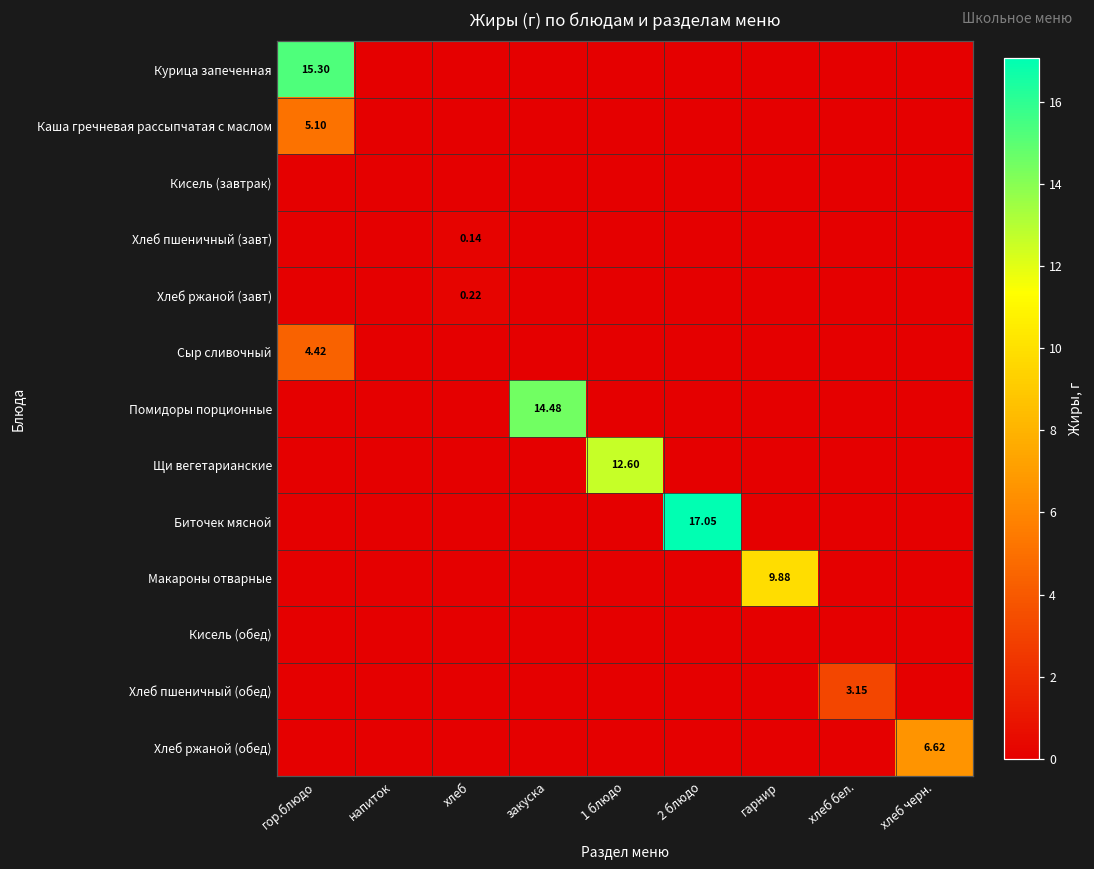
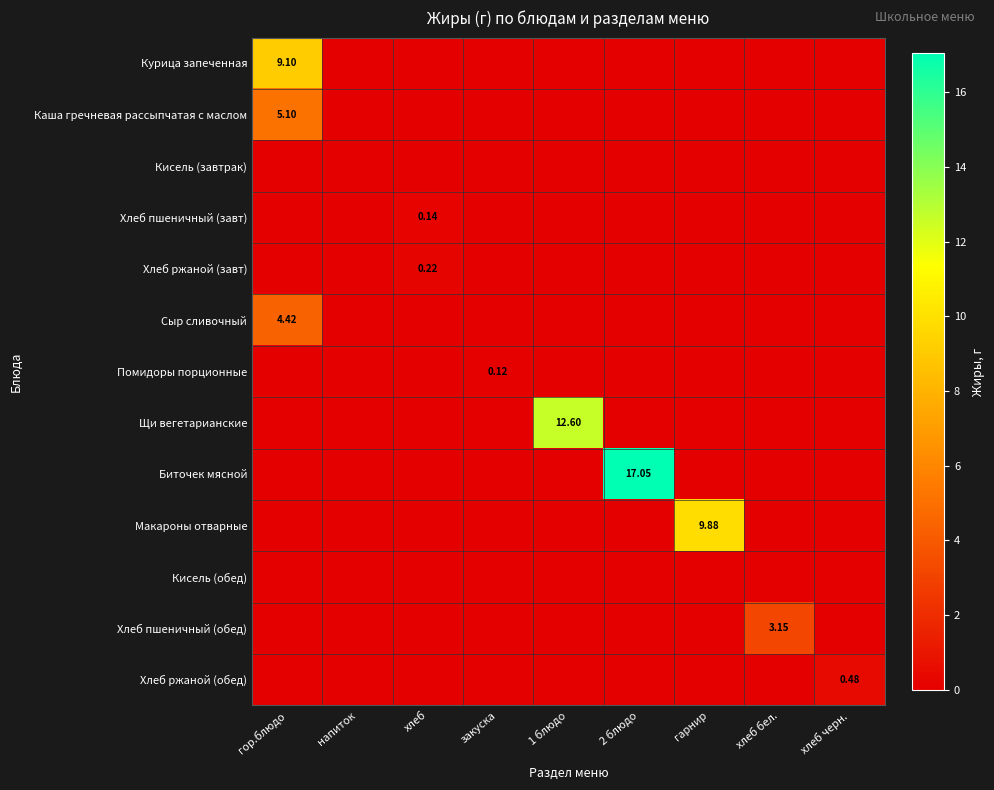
  {
    "Курица запеченная": {
-     "гор.блюдо": 15.30
+     "гор.блюдо": 9.10
    },
    "Каша гречневая рассыпчатая с маслом": {
      "гор.блюдо": 5.10
    },
    "Хлеб пшеничный (завт)": {
      "хлеб": 0.14
    },
    "Хлеб ржаной (завт)": {
      "хлеб": 0.22
    },
    "Сыр сливочный": {
      "гор.блюдо": 4.42
    },
    "Помидоры порционные": {
-     "закуска": 14.48
+     "закуска": 0.12
    },
    "Щи вегетарианские": {
      "1 блюдо": 12.60
    },
    "Биточек мясной": {
      "2 блюдо": 17.05
    },
    "Макароны отварные": {
      "гарнир": 9.88
    },
    "Хлеб пшеничный (обед)": {
      "хлеб бел.": 3.15
    },
    "Хлеб ржаной (обед)": {
-     "хлеб черн.": 6.62
+     "хлеб черн.": 0.48
    }
  }
